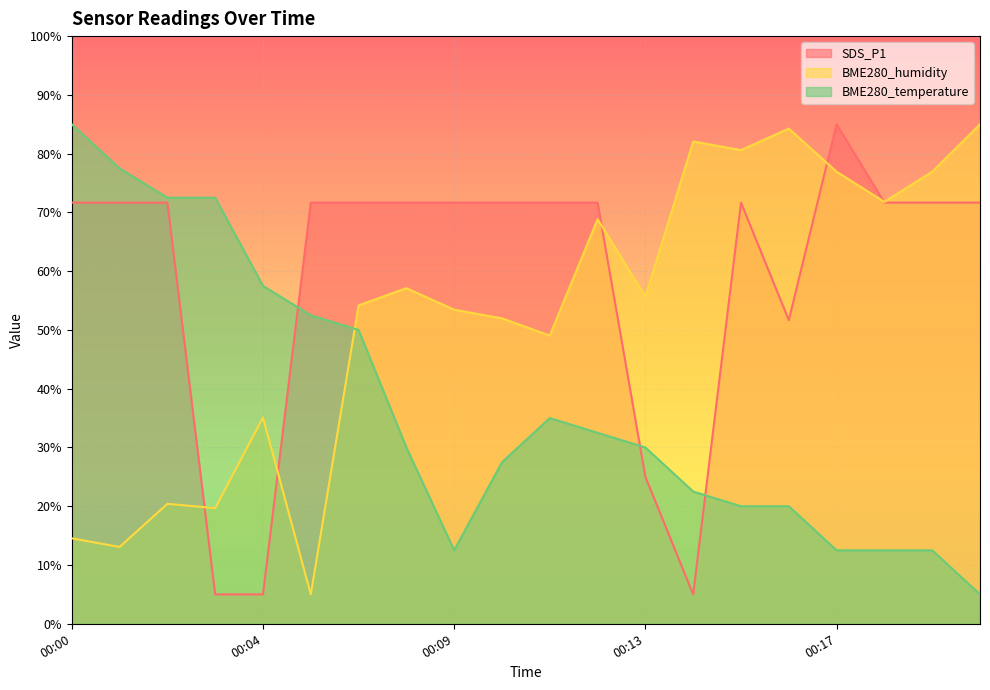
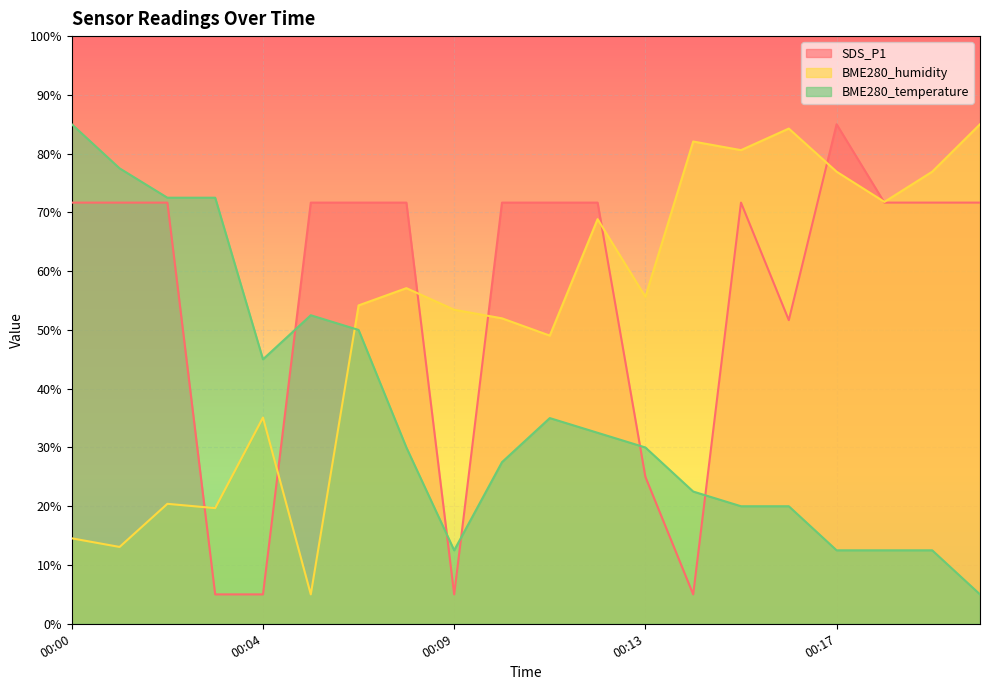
  {
    "SDS_P1": {
      "00:00": "72%",
      "00:04": "5%",
-     "00:09": "72%",
+     "00:09": "5%",
      "00:13": "25%",
      "00:17": "85%"
    },
    "BME280_humidity": {
      "00:00": "15%",
      "00:04": "35%",
      "00:09": "53%",
      "00:13": "56%",
      "00:17": "77%"
    },
    "BME280_temperature": {
      "00:00": "85%",
-     "00:04": "58%",
+     "00:04": "45%",
      "00:09": "12%",
      "00:13": "30%",
      "00:17": "12%"
    }
  }
